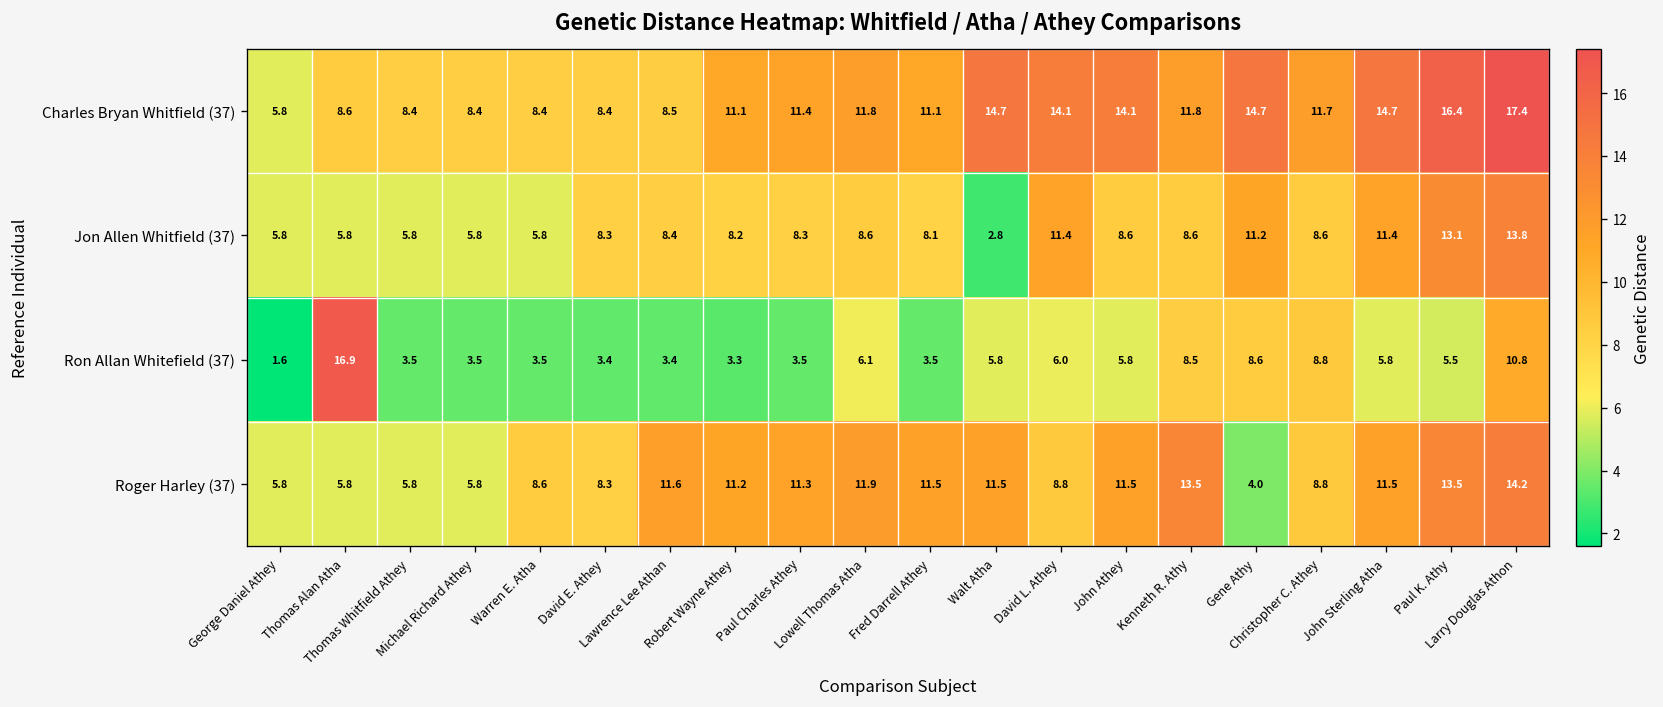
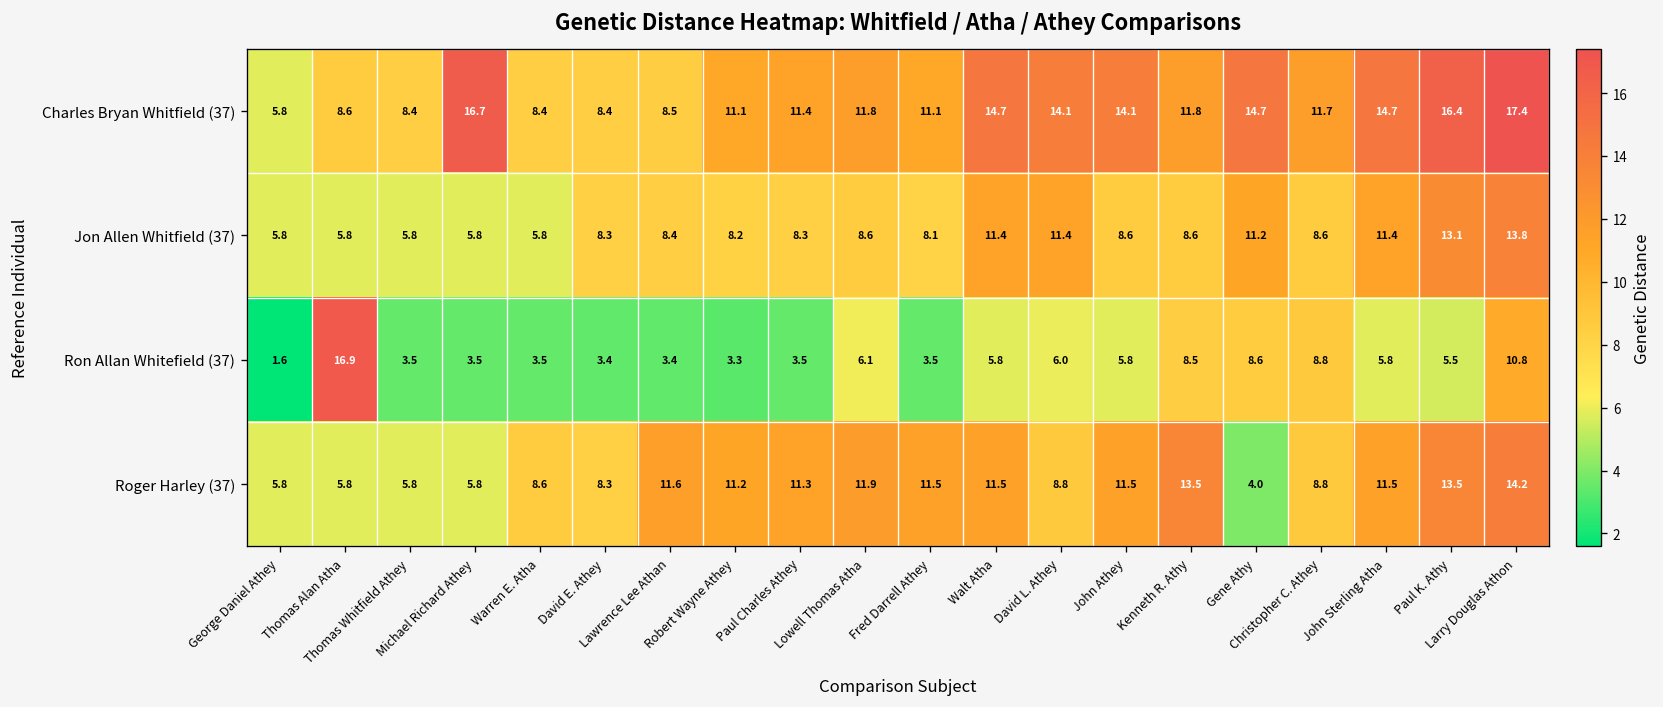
  {
    "Charles Bryan Whitfield (37)": {
      "George Daniel Athey": 5.8,
      "Thomas Alan Atha": 8.6,
      "Thomas Whitfield Athey": 8.4,
-     "Michael Richard Athey": 8.4,
+     "Michael Richard Athey": 16.7,
      "Warren E. Atha": 8.4,
      "David E. Athey": 8.4,
      "Lawrence Lee Athan": 8.5,
      "Robert Wayne Athey": 11.1,
      "Paul Charles Athey": 11.4,
      "Lowell Thomas Atha": 11.8,
      "Fred Darrell Athey": 11.1,
      "Walt Atha": 14.7,
      "David L. Athey": 14.1,
      "John Athey": 14.1,
      "Kenneth R. Athy": 11.8,
      "Gene Athy": 14.7,
      "Christopher C. Athey": 11.7,
      "John Sterling Atha": 14.7,
      "Paul K. Athy": 16.4,
      "Larry Douglas Athon": 17.4
    },
    "Jon Allen Whitfield (37)": {
      "George Daniel Athey": 5.8,
      "Thomas Alan Atha": 5.8,
      "Thomas Whitfield Athey": 5.8,
      "Michael Richard Athey": 5.8,
      "Warren E. Atha": 5.8,
      "David E. Athey": 8.3,
      "Lawrence Lee Athan": 8.4,
      "Robert Wayne Athey": 8.2,
      "Paul Charles Athey": 8.3,
      "Lowell Thomas Atha": 8.6,
      "Fred Darrell Athey": 8.1,
-     "Walt Atha": 2.8,
+     "Walt Atha": 11.4,
      "David L. Athey": 11.4,
      "John Athey": 8.6,
      "Kenneth R. Athy": 8.6,
      "Gene Athy": 11.2,
      "Christopher C. Athey": 8.6,
      "John Sterling Atha": 11.4,
      "Paul K. Athy": 13.1,
      "Larry Douglas Athon": 13.8
    },
    "Ron Allan Whitefield (37)": {
      "George Daniel Athey": 1.6,
      "Thomas Alan Atha": 16.9,
      "Thomas Whitfield Athey": 3.5,
      "Michael Richard Athey": 3.5,
      "Warren E. Atha": 3.5,
      "David E. Athey": 3.4,
      "Lawrence Lee Athan": 3.4,
      "Robert Wayne Athey": 3.3,
      "Paul Charles Athey": 3.5,
      "Lowell Thomas Atha": 6.1,
      "Fred Darrell Athey": 3.5,
      "Walt Atha": 5.8,
      "David L. Athey": 6.0,
      "John Athey": 5.8,
      "Kenneth R. Athy": 8.5,
      "Gene Athy": 8.6,
      "Christopher C. Athey": 8.8,
      "John Sterling Atha": 5.8,
      "Paul K. Athy": 5.5,
      "Larry Douglas Athon": 10.8
    },
    "Roger Harley (37)": {
      "George Daniel Athey": 5.8,
      "Thomas Alan Atha": 5.8,
      "Thomas Whitfield Athey": 5.8,
      "Michael Richard Athey": 5.8,
      "Warren E. Atha": 8.6,
      "David E. Athey": 8.3,
      "Lawrence Lee Athan": 11.6,
      "Robert Wayne Athey": 11.2,
      "Paul Charles Athey": 11.3,
      "Lowell Thomas Atha": 11.9,
      "Fred Darrell Athey": 11.5,
      "Walt Atha": 11.5,
      "David L. Athey": 8.8,
      "John Athey": 11.5,
      "Kenneth R. Athy": 13.5,
      "Gene Athy": 4.0,
      "Christopher C. Athey": 8.8,
      "John Sterling Atha": 11.5,
      "Paul K. Athy": 13.5,
      "Larry Douglas Athon": 14.2
    }
  }
